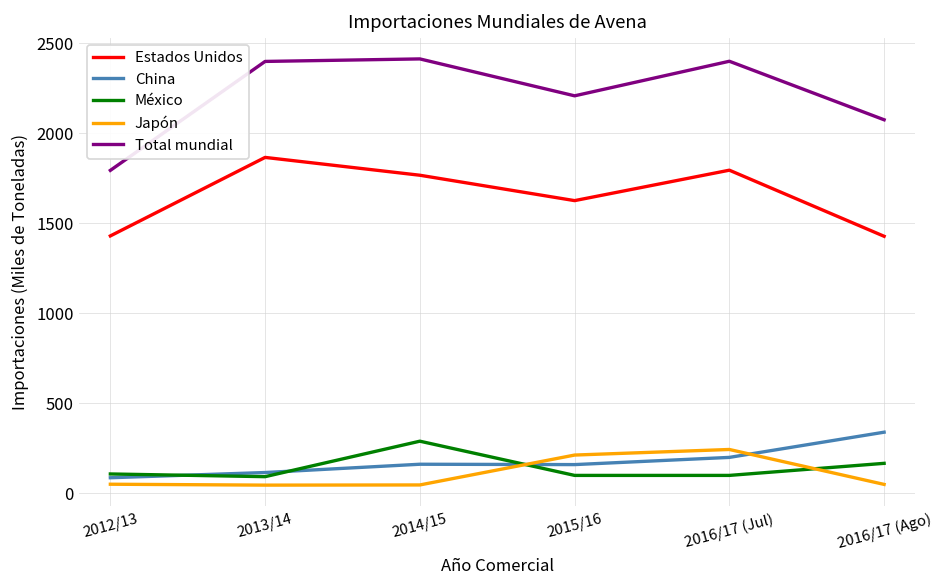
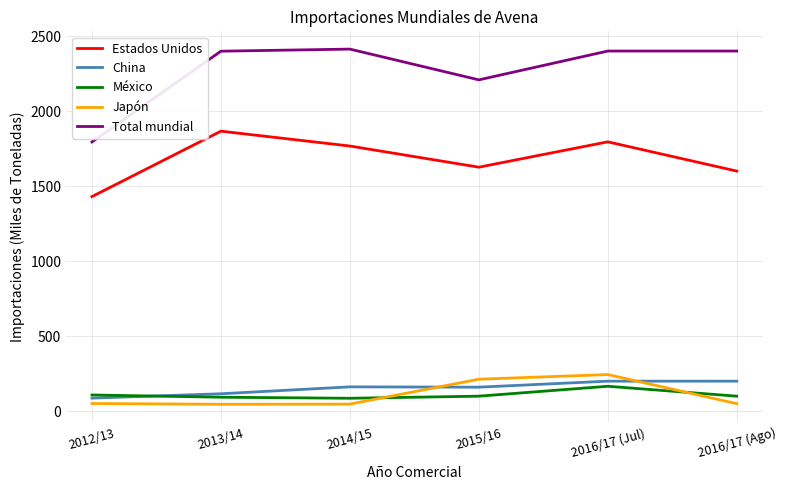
  {
    "Estados Unidos": {
      "2012/13": 1430,
      "2013/14": 1870,
      "2014/15": 1770,
      "2015/16": 1630,
      "2016/17 (Jul)": 1800,
-     "2016/17 (Ago)": 1430
+     "2016/17 (Ago)": 1600
    },
    "China": {
      "2012/13": 90,
      "2013/14": 120,
      "2014/15": 160,
      "2015/16": 160,
      "2016/17 (Jul)": 200,
-     "2016/17 (Ago)": 340
+     "2016/17 (Ago)": 200
    },
    "México": {
      "2012/13": 110,
      "2013/14": 90,
-     "2014/15": 290,
+     "2014/15": 90,
      "2015/16": 100,
-     "2016/17 (Jul)": 100,
-     "2016/17 (Ago)": 170
+     "2016/17 (Jul)": 170,
+     "2016/17 (Ago)": 100
    },
    "Japón": {
      "2012/13": 50,
      "2013/14": 50,
      "2014/15": 50,
      "2015/16": 210,
      "2016/17 (Jul)": 240,
      "2016/17 (Ago)": 50
    },
    "Total mundial": {
      "2012/13": 1790,
      "2013/14": 2400,
      "2014/15": 2410,
      "2015/16": 2210,
      "2016/17 (Jul)": 2400,
-     "2016/17 (Ago)": 2080
+     "2016/17 (Ago)": 2400
    }
  }
